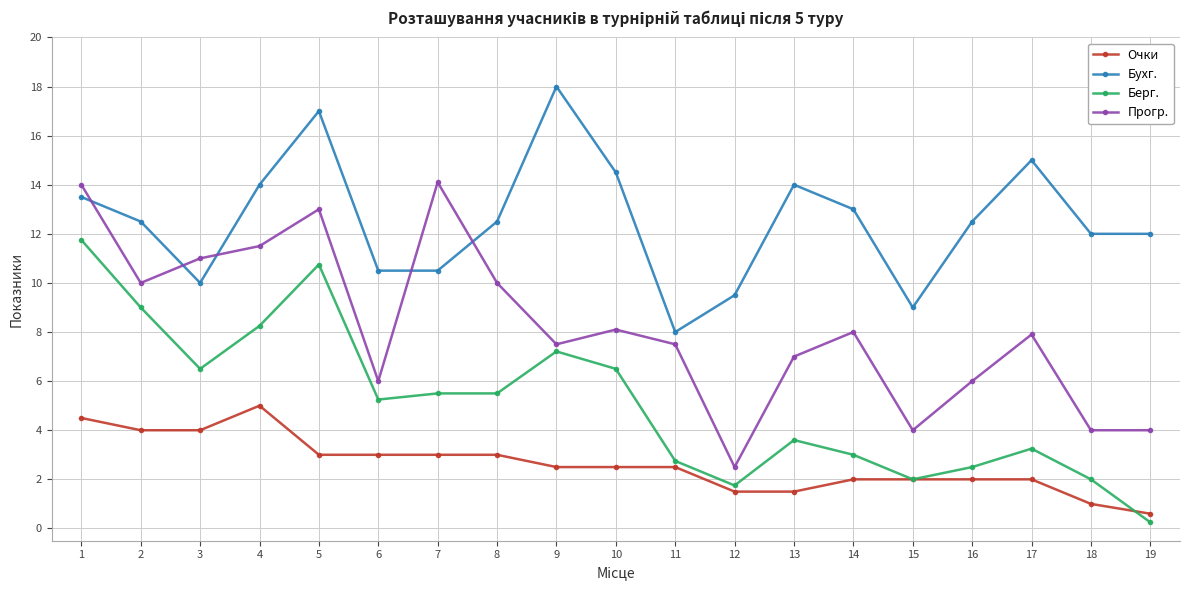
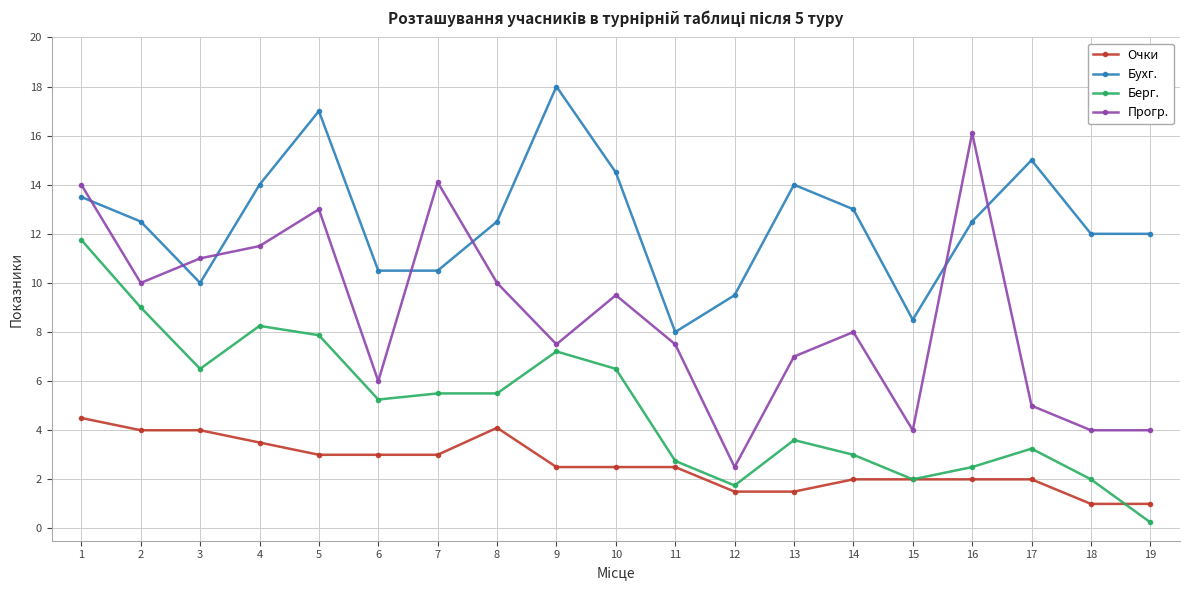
  {
    "Очки": {
      "1": 4.5,
      "2": 4.0,
      "3": 4.0,
-     "4": 5.0,
+     "4": 3.5,
      "5": 3.0,
      "6": 3.0,
      "7": 3.0,
-     "8": 3.0,
+     "8": 4.1,
      "9": 2.5,
      "10": 2.5,
      "11": 2.5,
      "12": 1.5,
      "13": 1.5,
      "14": 2.0,
      "16": 2.0,
      "17": 2.0,
      "18": 1.0,
-     "19": 0.6
+     "19": 1.0
    },
    "Бухг.": {
      "1": 13.5,
      "2": 12.5,
      "3": 10.0,
      "4": 14.0,
      "5": 17.0,
      "6": 10.5,
      "7": 10.5,
      "8": 12.5,
      "9": 18.0,
      "10": 14.5,
      "11": 8.0,
      "12": 9.5,
      "13": 14.0,
      "14": 13.0,
-     "15": 9.0,
+     "15": 8.5,
      "16": 12.5,
      "17": 15.0,
      "18": 12.0,
      "19": 12.0
    },
    "Берг.": {
      "1": 11.8,
      "2": 9.0,
      "3": 6.5,
      "4": 8.3,
-     "5": 10.8,
+     "5": 7.9,
      "6": 5.3,
      "7": 5.5,
      "8": 5.5,
      "9": 7.2,
      "10": 6.5,
      "11": 2.8,
      "12": 1.8,
      "13": 3.6,
      "14": 3.0,
      "16": 2.5,
      "17": 3.3,
      "18": 2.0,
      "19": 0.3
    },
    "Прогр.": {
      "1": 14.0,
      "2": 10.0,
      "3": 11.0,
      "4": 11.5,
      "5": 13.0,
      "6": 6.0,
      "7": 14.1,
      "8": 10.0,
      "9": 7.5,
-     "10": 8.1,
+     "10": 9.5,
      "11": 7.5,
      "12": 2.5,
      "13": 7.0,
      "14": 8.0,
      "15": 4.0,
-     "16": 6.0,
-     "17": 7.9,
+     "16": 16.1,
+     "17": 5.0,
      "18": 4.0,
      "19": 4.0
    }
  }
